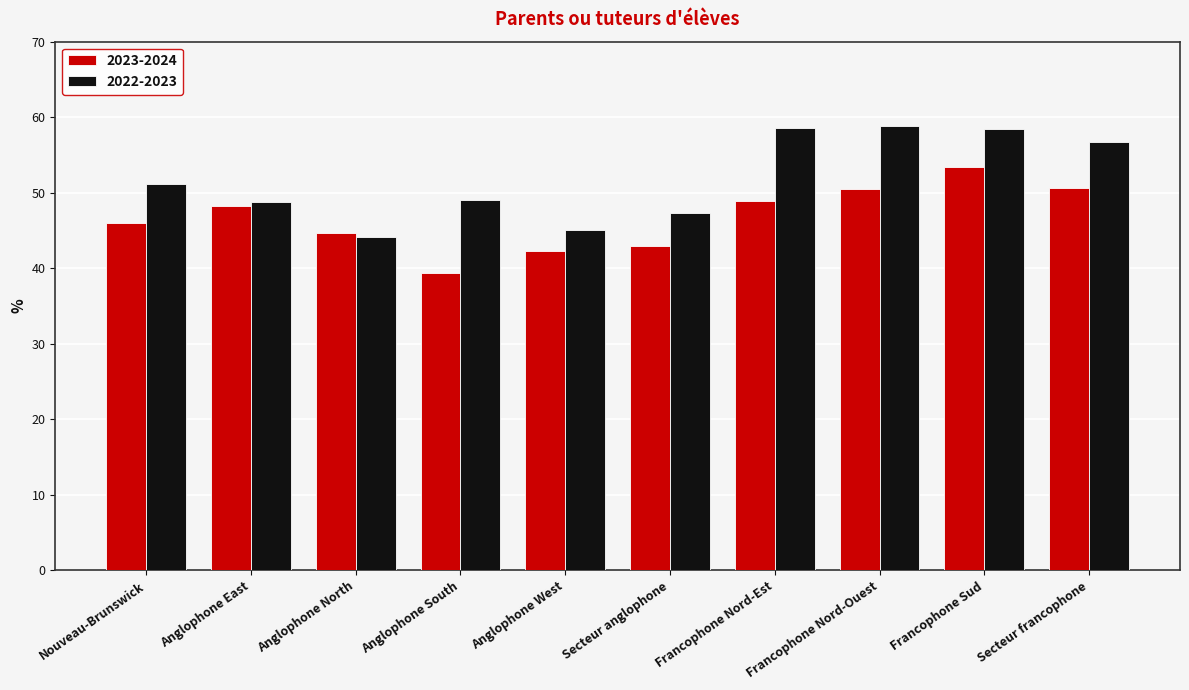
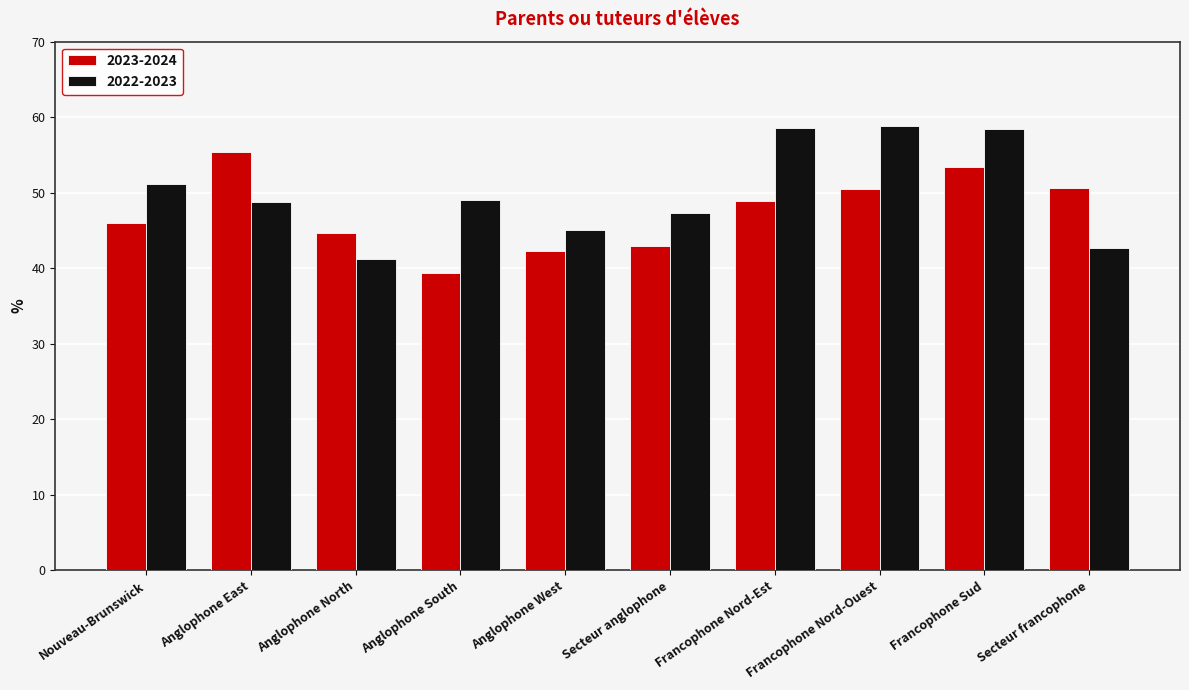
  {
    "2023-2024": {
      "Nouveau-Brunswick": 46,
-     "Anglophone East": 48,
+     "Anglophone East": 55,
      "Anglophone North": 45,
      "Anglophone South": 39,
      "Anglophone West": 42,
      "Secteur anglophone": 43,
      "Francophone Nord-Est": 49,
      "Francophone Nord-Ouest": 51,
      "Francophone Sud": 53,
      "Secteur francophone": 51
    },
    "2022-2023": {
      "Nouveau-Brunswick": 51,
      "Anglophone East": 49,
-     "Anglophone North": 44,
+     "Anglophone North": 41,
      "Anglophone South": 49,
      "Anglophone West": 45,
      "Secteur anglophone": 47,
      "Francophone Nord-Est": 59,
      "Francophone Nord-Ouest": 59,
      "Francophone Sud": 58,
-     "Secteur francophone": 57
+     "Secteur francophone": 43
    }
  }
